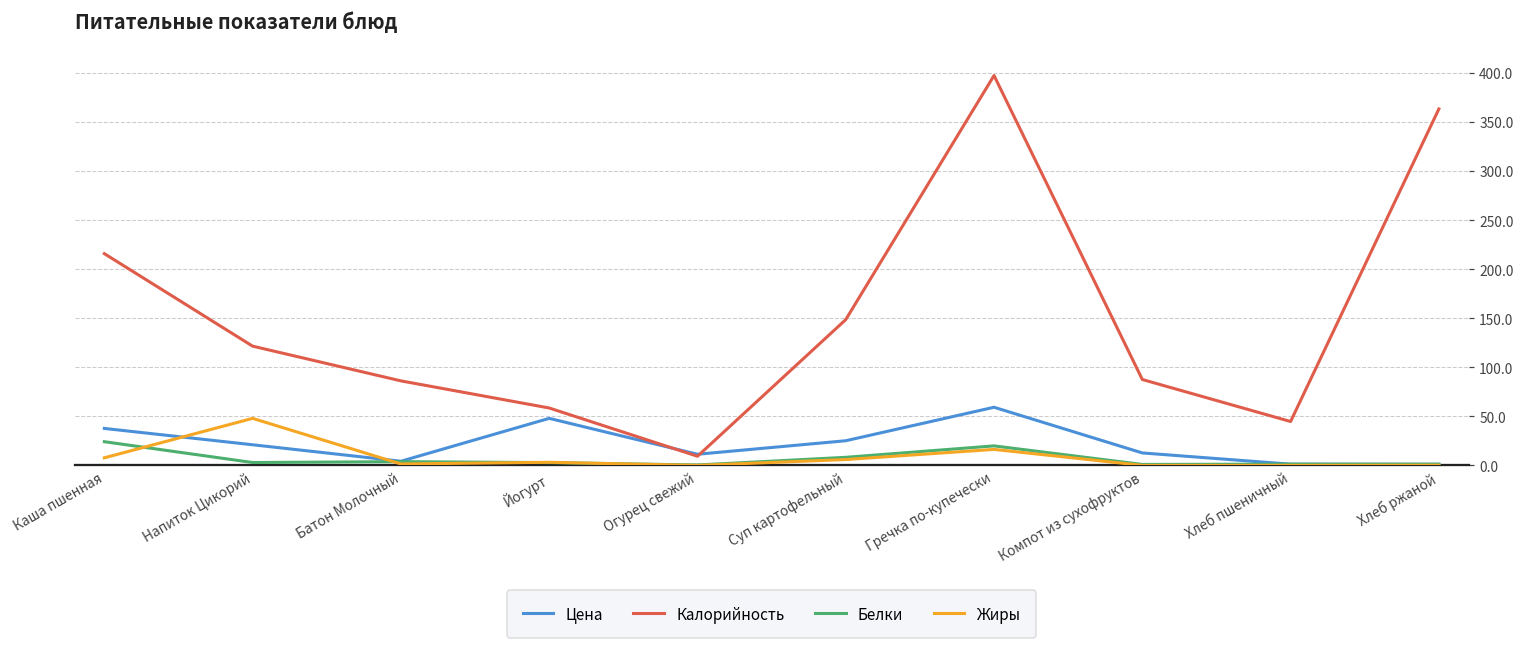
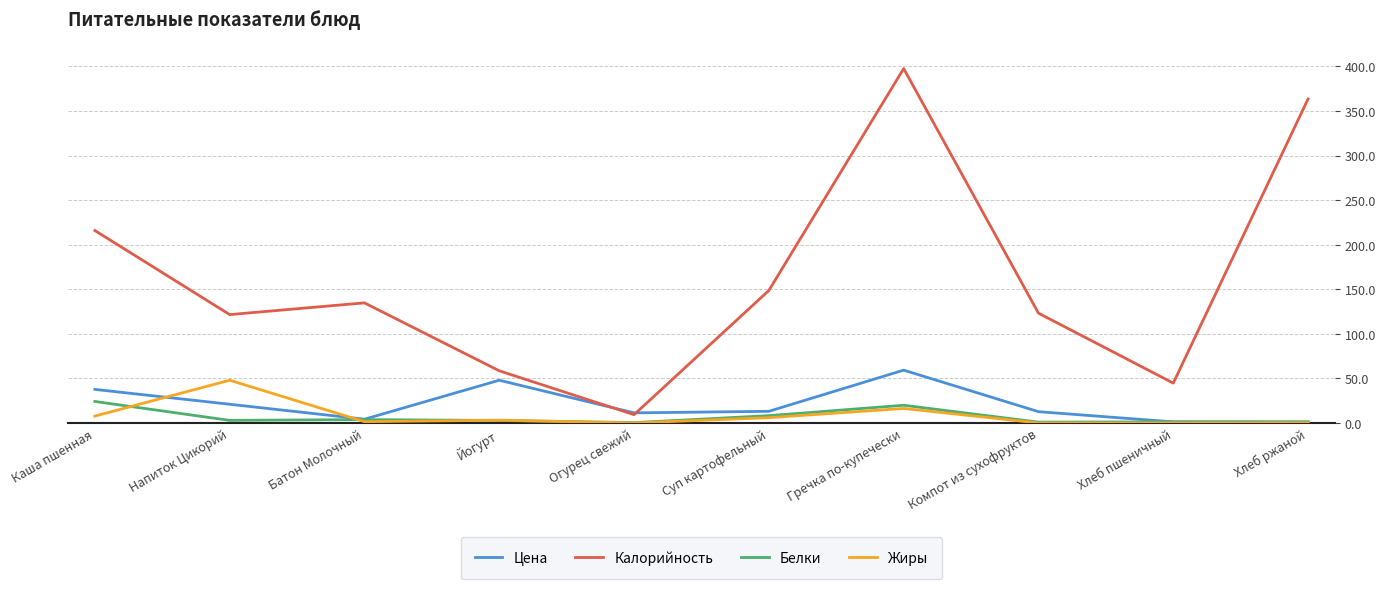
  {
    "Цена": {
      "Каша пшенная": 40,
      "Напиток Цикорий": 20,
      "Йогурт": 50,
-     "Суп картофельный": 30,
+     "Суп картофельный": 10,
      "Гречка по-купечески": 60,
      "Компот из сухофруктов": 10
    },
    "Калорийность": {
      "Каша пшенная": 220,
      "Напиток Цикорий": 120,
-     "Батон Молочный": 90,
+     "Батон Молочный": 130,
      "Йогурт": 60,
      "Суп картофельный": 150,
      "Гречка по-купечески": 400,
-     "Компот из сухофруктов": 90,
+     "Компот из сухофруктов": 120,
      "Хлеб пшеничный": 40,
      "Хлеб ржаной": 360
    },
    "Белки": {
      "Каша пшенная": 20,
      "Напиток Цикорий": 0,
      "Гречка по-купечески": 20
    },
    "Жиры": {
      "Каша пшенная": 10,
      "Напиток Цикорий": 50,
      "Гречка по-купечески": 20
    }
  }
